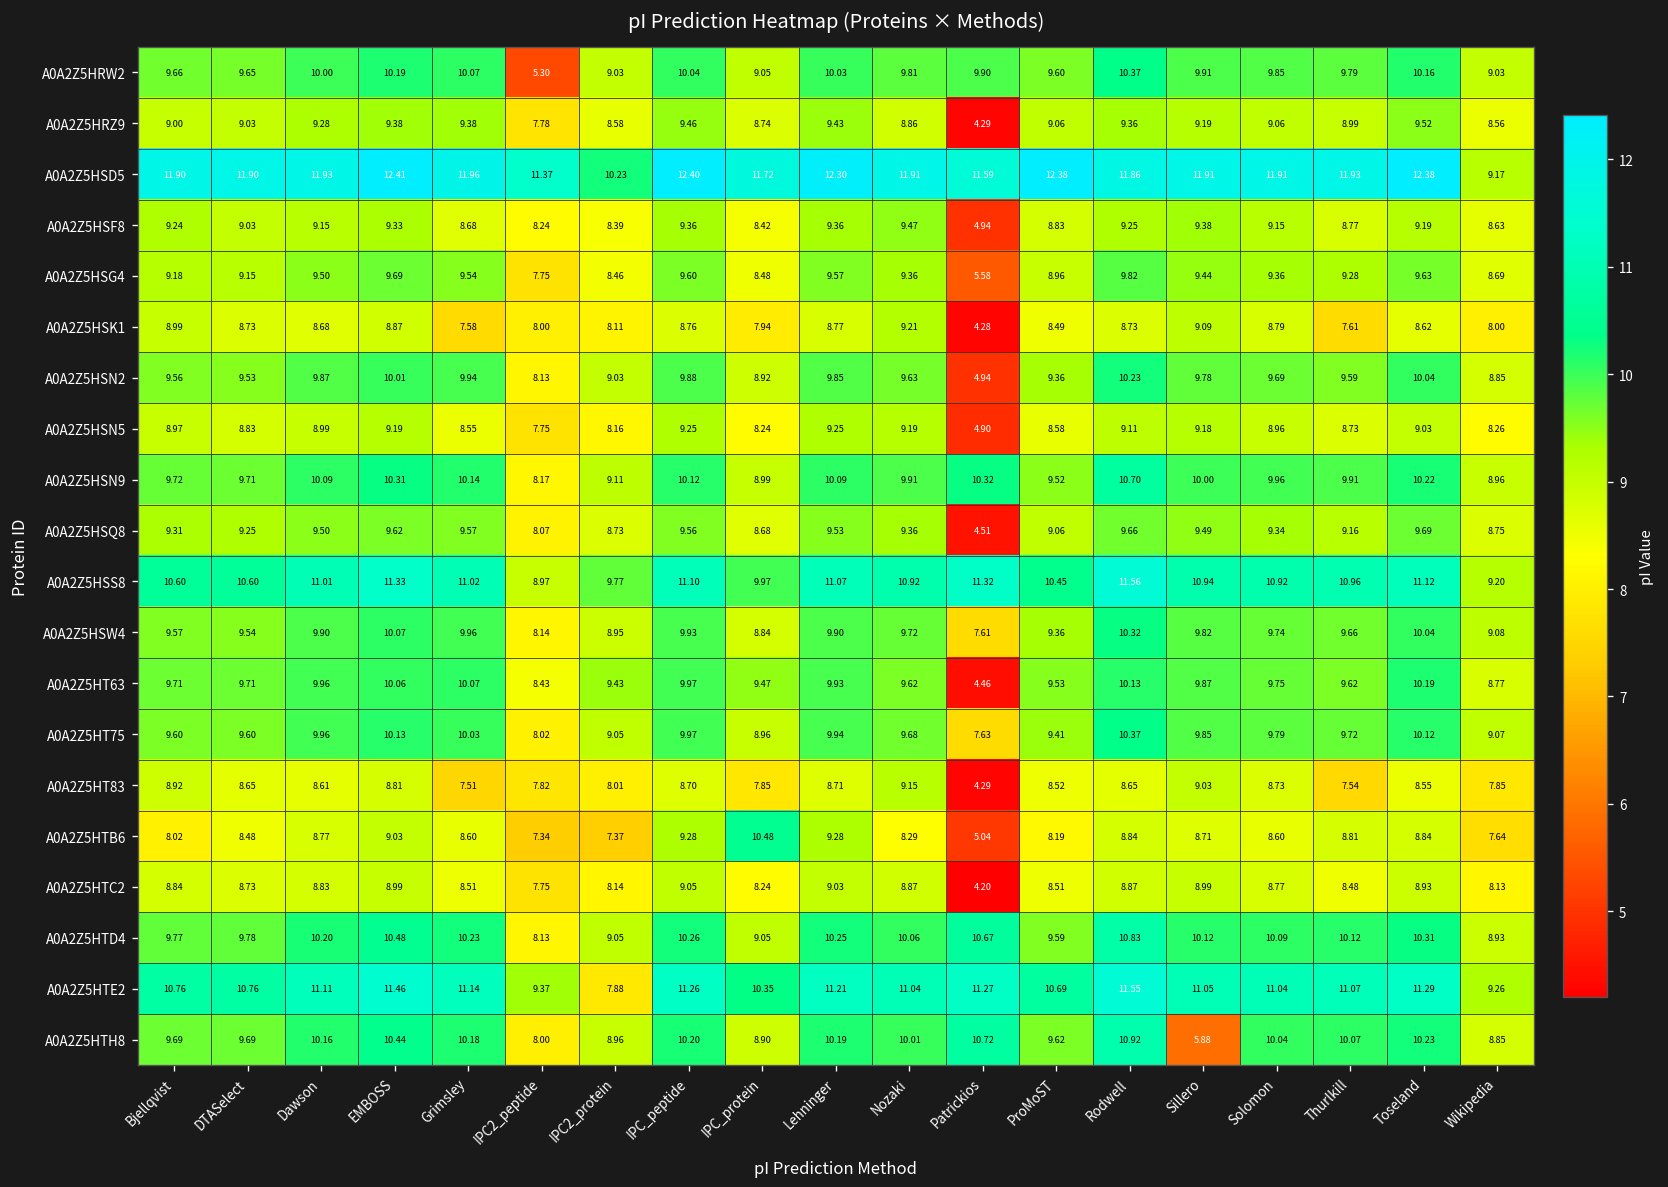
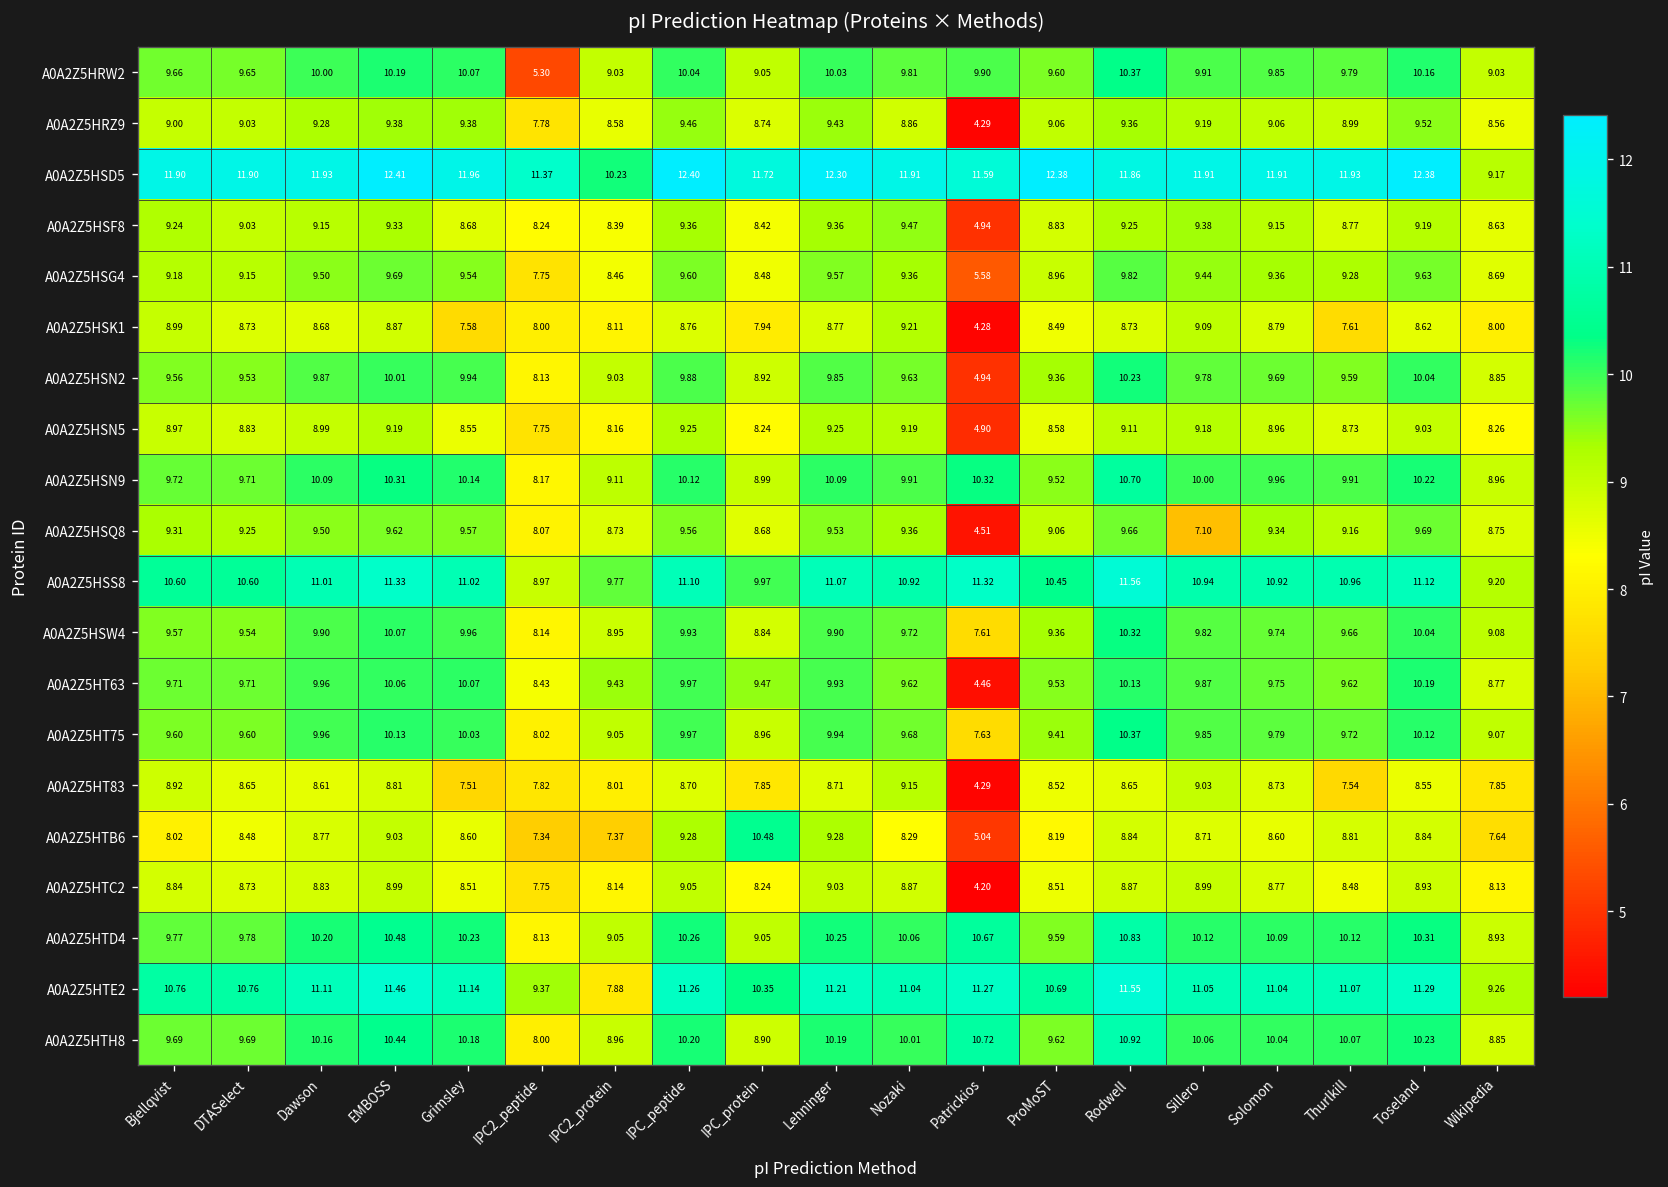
  {
    "A0A2Z5HSQ8": {
      "Bjellqvist": 9.31,
      "DTASelect": 9.25,
      "Dawson": 9.50,
      "EMBOSS": 9.62,
      "Grimsley": 9.57,
      "IPC2_peptide": 8.07,
      "IPC2_protein": 8.73,
      "IPC_peptide": 9.56,
      "IPC_protein": 8.68,
      "Lehninger": 9.53,
      "Nozaki": 9.36,
      "Patrickios": 4.51,
      "ProMoST": 9.06,
      "Rodwell": 9.66,
-     "Sillero": 9.49,
+     "Sillero": 7.10,
      "Solomon": 9.34,
      "Thurlkill": 9.16,
      "Toseland": 9.69,
      "Wikipedia": 8.75
    },
    "A0A2Z5HTH8": {
      "Bjellqvist": 9.69,
      "DTASelect": 9.69,
      "Dawson": 10.16,
      "EMBOSS": 10.44,
      "Grimsley": 10.18,
      "IPC2_peptide": 8.00,
      "IPC2_protein": 8.96,
      "IPC_peptide": 10.20,
      "IPC_protein": 8.90,
      "Lehninger": 10.19,
      "Nozaki": 10.01,
      "Patrickios": 10.72,
      "ProMoST": 9.62,
      "Rodwell": 10.92,
-     "Sillero": 5.88,
+     "Sillero": 10.06,
      "Solomon": 10.04,
      "Thurlkill": 10.07,
      "Toseland": 10.23,
      "Wikipedia": 8.85
    }
  }
